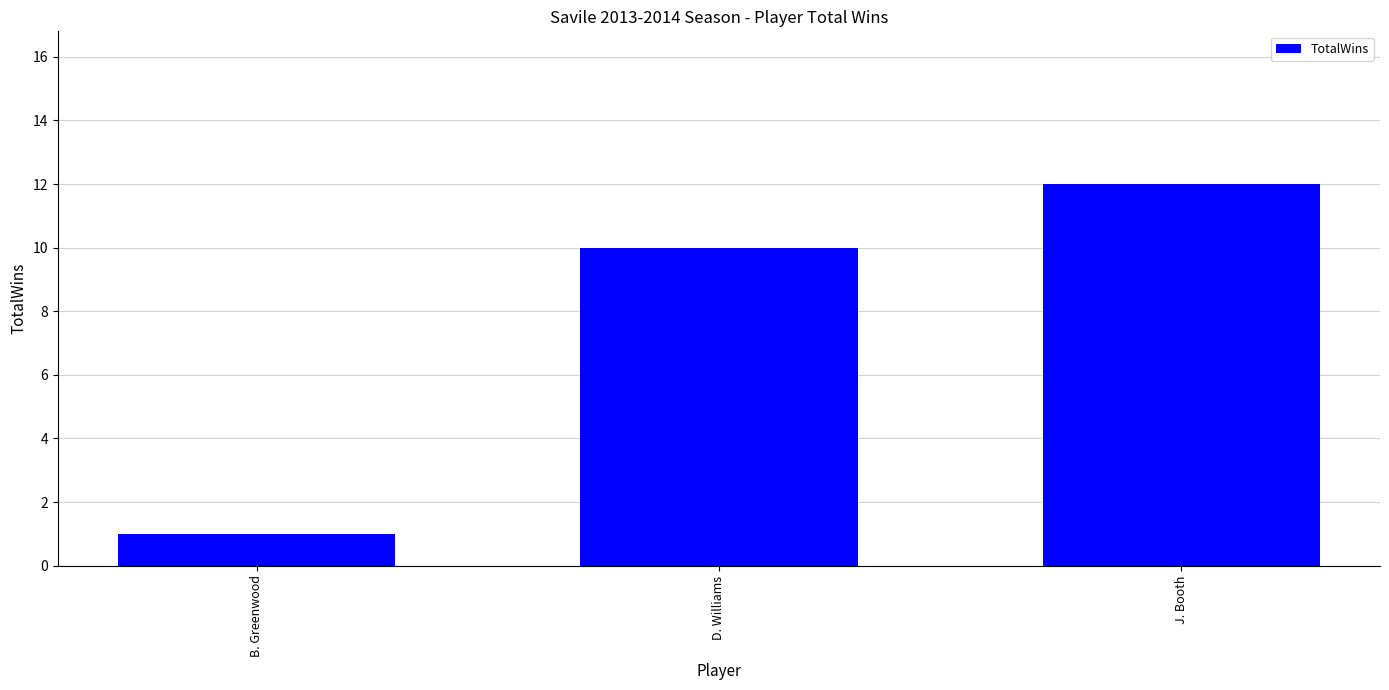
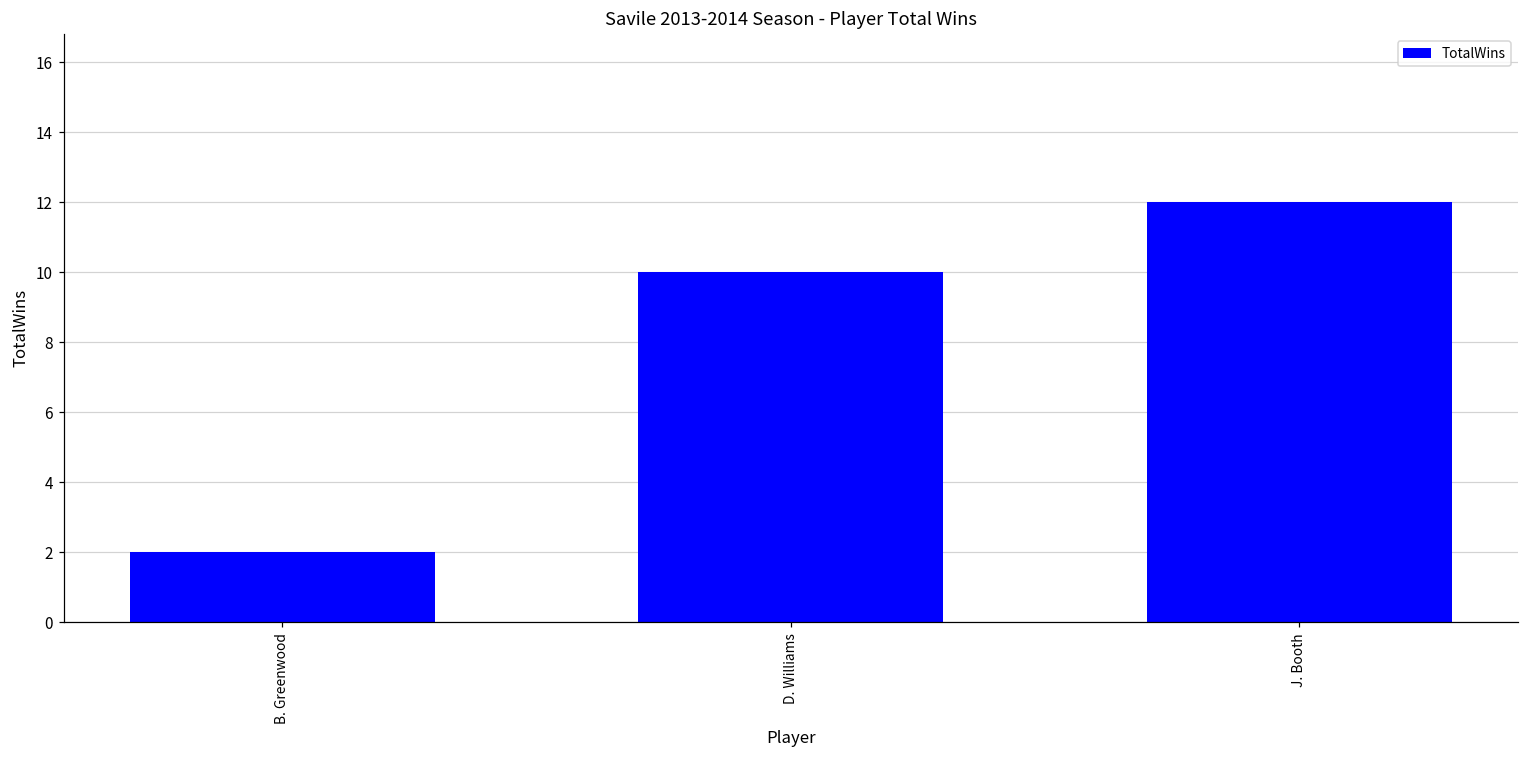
  {
-   "B. Greenwood": 1,
+   "B. Greenwood": 2,
    "D. Williams": 10,
    "J. Booth": 12
  }
